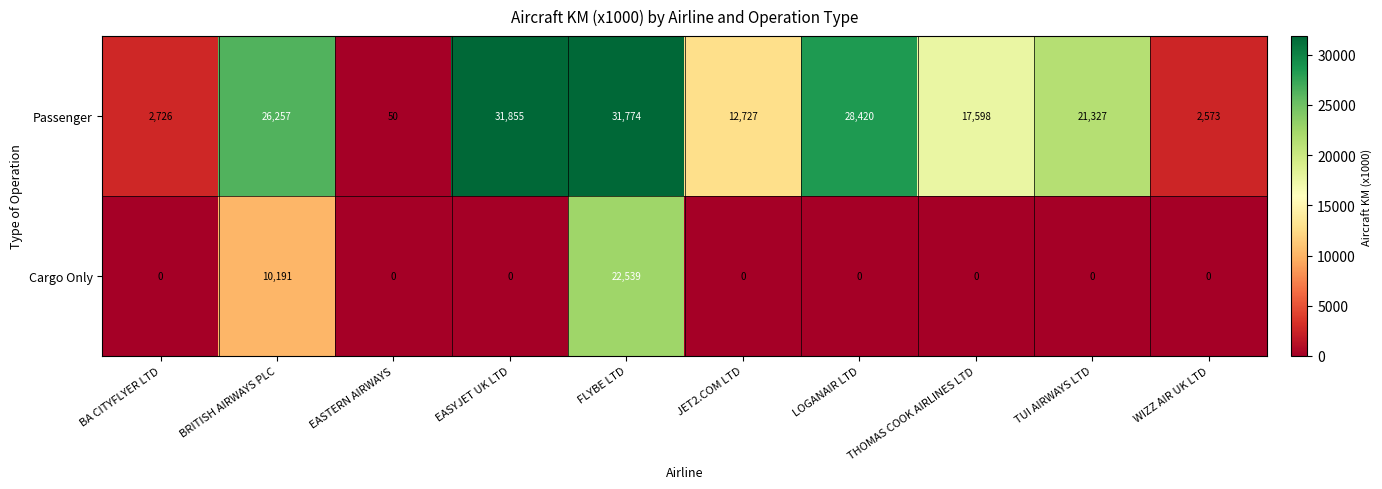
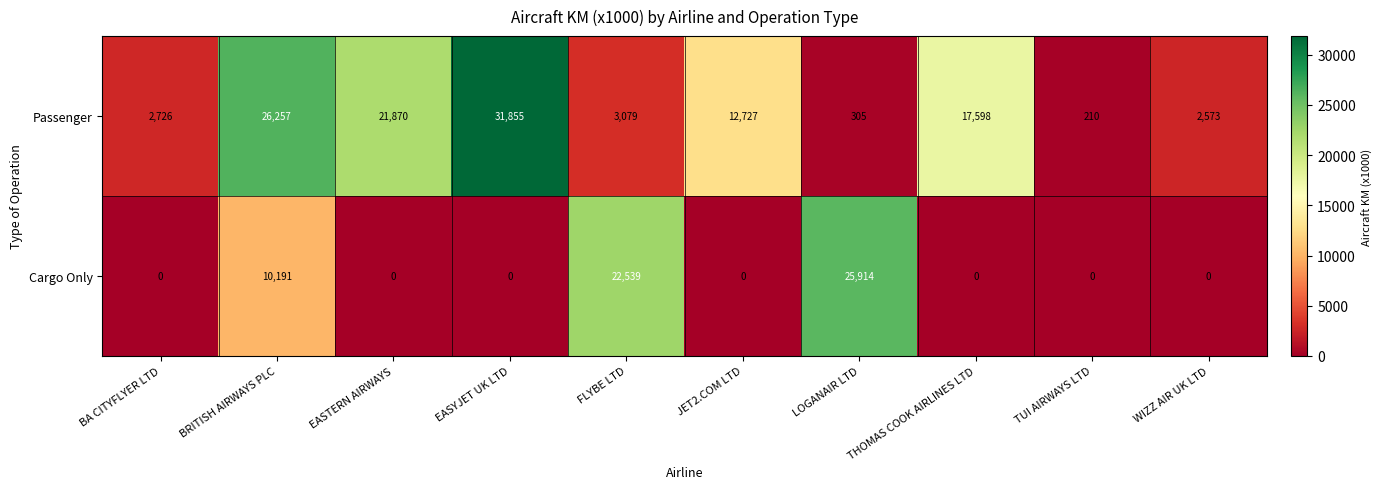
  {
    "Passenger": {
      "BA CITYFLYER LTD": "2,726",
      "BRITISH AIRWAYS PLC": "26,257",
-     "EASTERN AIRWAYS": "50",
+     "EASTERN AIRWAYS": "21,870",
      "EASYJET UK LTD": "31,855",
-     "FLYBE LTD": "31,774",
+     "FLYBE LTD": "3,079",
      "JET2.COM LTD": "12,727",
-     "LOGANAIR LTD": "28,420",
+     "LOGANAIR LTD": "305",
      "THOMAS COOK AIRLINES LTD": "17,598",
-     "TUI AIRWAYS LTD": "21,327",
+     "TUI AIRWAYS LTD": "210",
      "WIZZ AIR UK LTD": "2,573"
    },
    "Cargo Only": {
      "BA CITYFLYER LTD": "0",
      "BRITISH AIRWAYS PLC": "10,191",
      "EASTERN AIRWAYS": "0",
      "EASYJET UK LTD": "0",
      "FLYBE LTD": "22,539",
      "JET2.COM LTD": "0",
-     "LOGANAIR LTD": "0",
+     "LOGANAIR LTD": "25,914",
      "THOMAS COOK AIRLINES LTD": "0",
      "TUI AIRWAYS LTD": "0",
      "WIZZ AIR UK LTD": "0"
    }
  }
